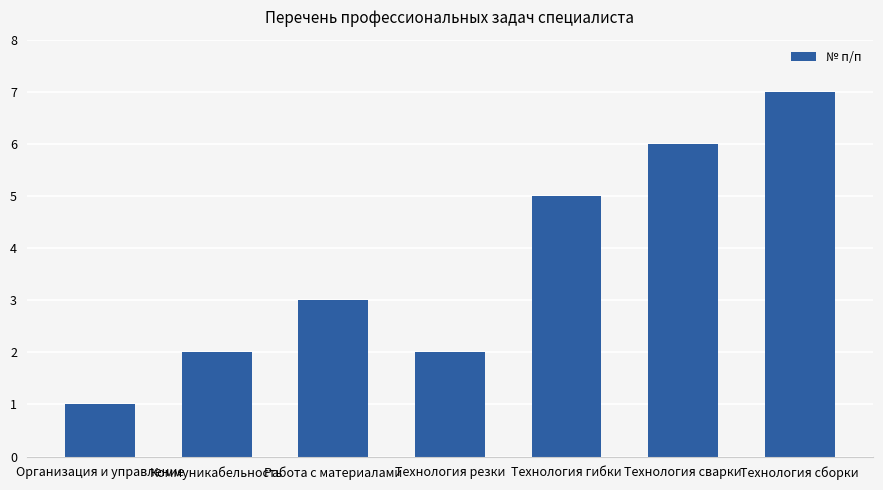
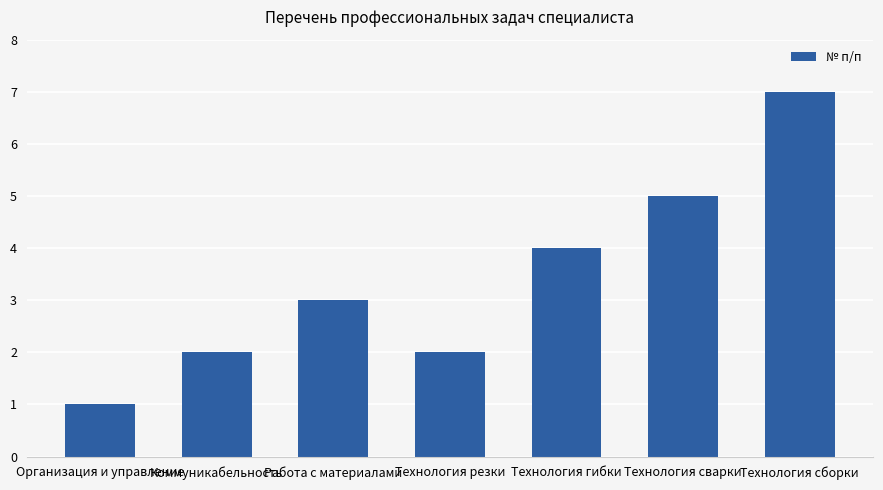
  {
    "Работа с материалами": 3,
    "Технология резки": 2,
-   "Технология гибки": 5,
-   "Технология сварки": 6,
+   "Технология гибки": 4,
+   "Технология сварки": 5,
    "Технология сборки": 7
  }
